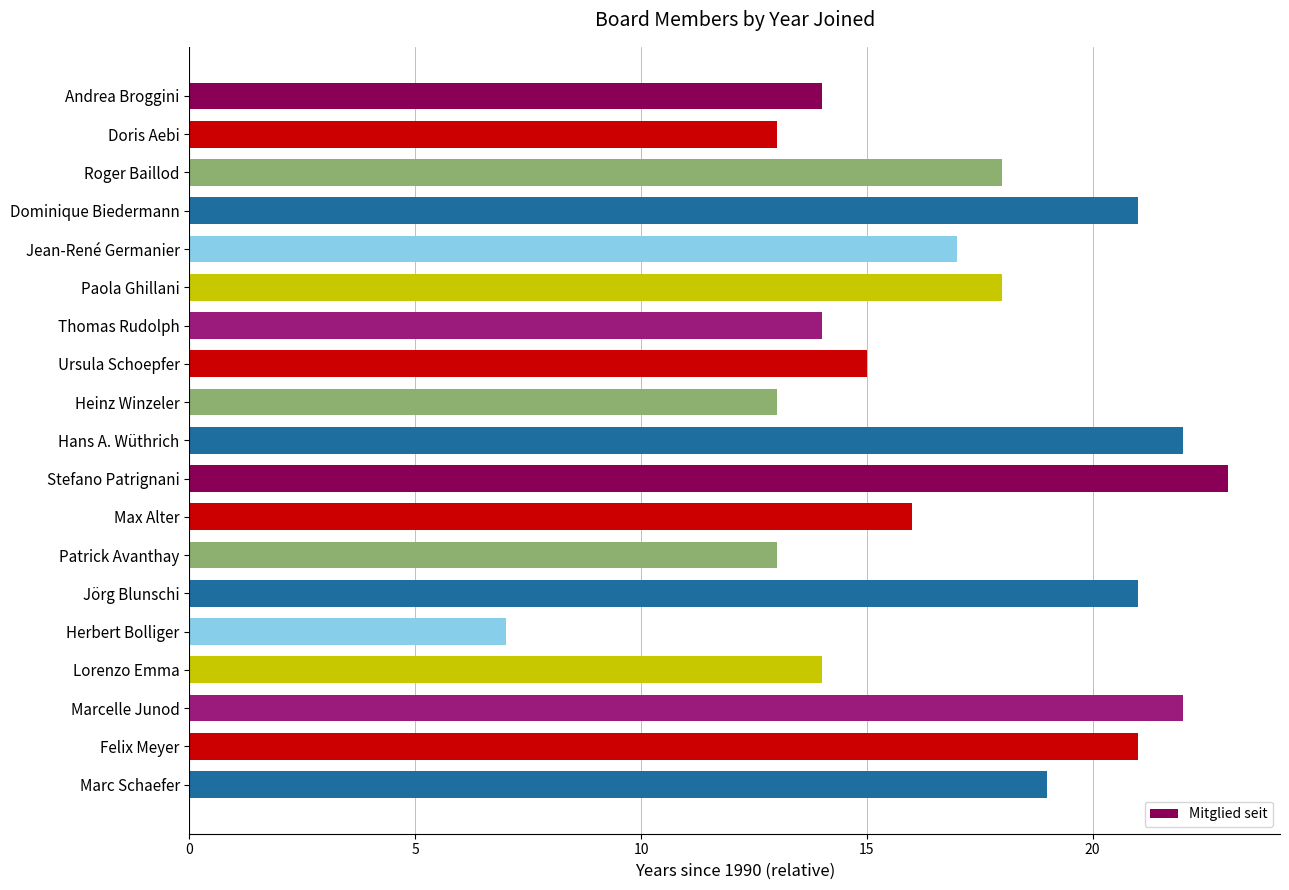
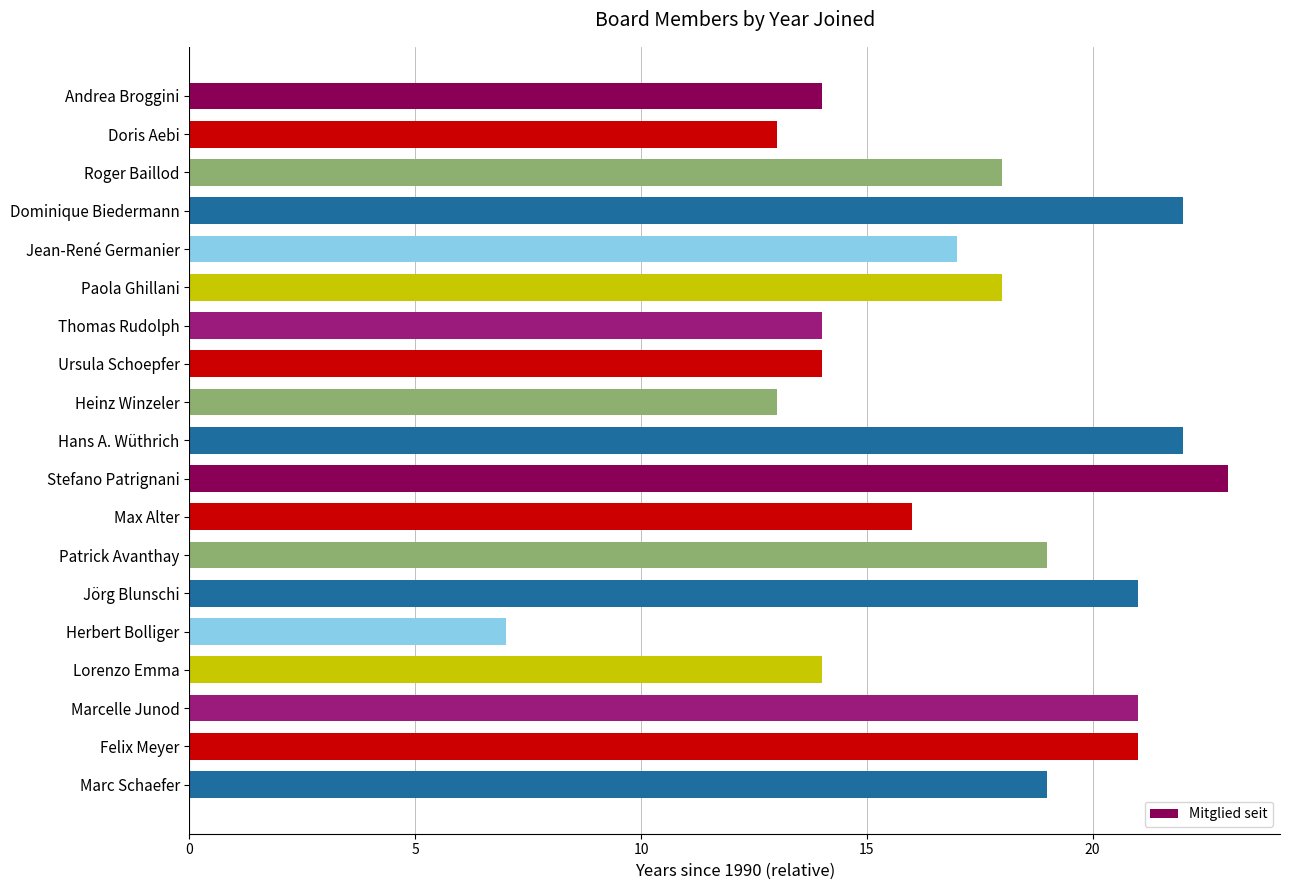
  {
    "Andrea Broggini": 14.0,
    "Doris Aebi": 13.0,
    "Roger Baillod": 18.0,
-   "Dominique Biedermann": 21.0,
+   "Dominique Biedermann": 22.0,
    "Jean-René Germanier": 17.0,
    "Paola Ghillani": 18.0,
    "Thomas Rudolph": 14.0,
-   "Ursula Schoepfer": 15.0,
+   "Ursula Schoepfer": 14.0,
    "Heinz Winzeler": 13.0,
    "Hans A. Wüthrich": 22.0,
    "Stefano Patrignani": 23.0,
    "Max Alter": 16.0,
-   "Patrick Avanthay": 13.0,
+   "Patrick Avanthay": 19.0,
    "Jörg Blunschi": 21.0,
    "Herbert Bolliger": 7.0,
    "Lorenzo Emma": 14.0,
-   "Marcelle Junod": 22.0,
+   "Marcelle Junod": 21.0,
    "Felix Meyer": 21.0,
    "Marc Schaefer": 19.0
  }
